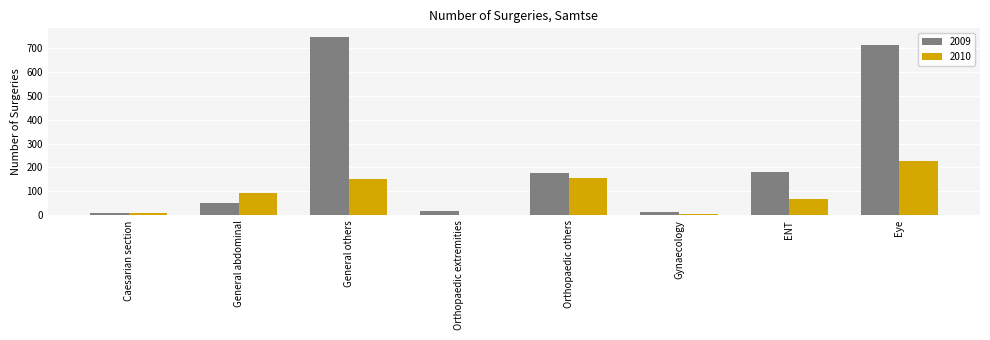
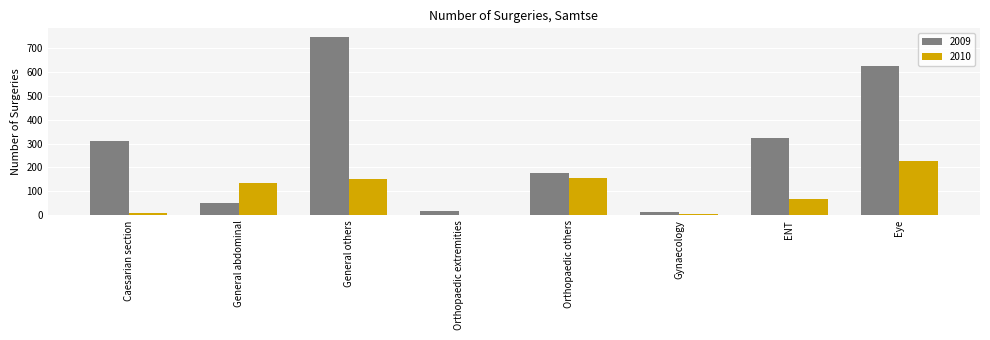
  {
    "2009": {
-     "Caesarian section": 10,
+     "Caesarian section": 310,
      "General abdominal": 50,
      "General others": 750,
      "Orthopaedic extremities": 20,
      "Orthopaedic others": 180,
      "Gynaecology": 10,
-     "ENT": 180,
-     "Eye": 710
+     "ENT": 320,
+     "Eye": 630
    },
    "2010": {
      "Caesarian section": 10,
-     "General abdominal": 90,
+     "General abdominal": 130,
      "General others": 150,
      "Orthopaedic others": 160,
      "ENT": 70,
      "Eye": 230
    }
  }
